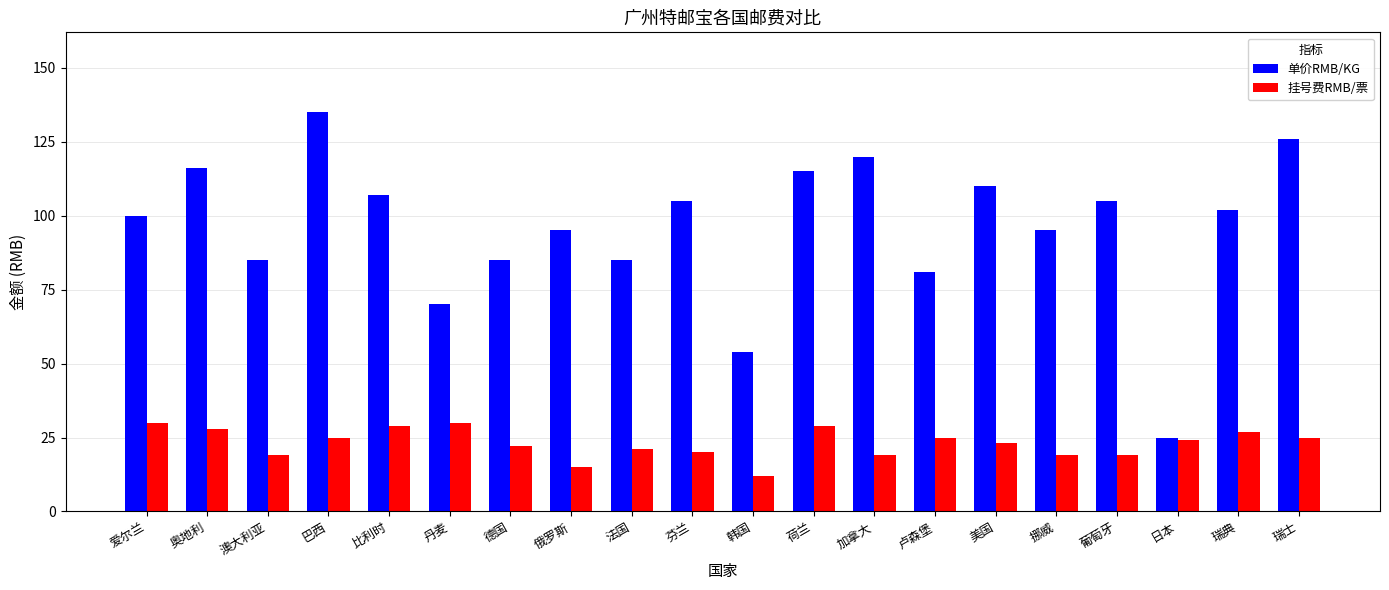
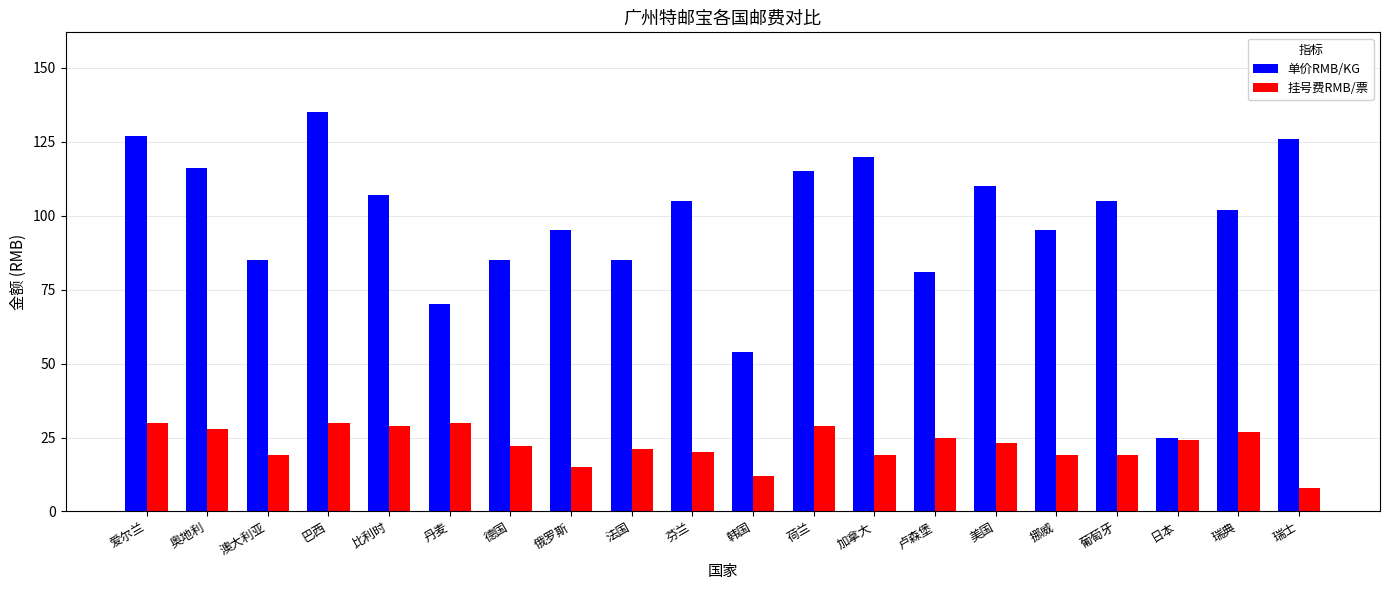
  {
    "单价RMB/KG": {
-     "爱尔兰": 100,
+     "爱尔兰": 127,
      "奥地利": 116,
      "澳大利亚": 85,
      "巴西": 135,
      "比利时": 107,
      "丹麦": 70,
      "德国": 85,
      "俄罗斯": 95,
      "法国": 85,
      "芬兰": 105,
      "韩国": 54,
      "荷兰": 115,
      "加拿大": 120,
      "卢森堡": 81,
      "美国": 110,
      "挪威": 95,
      "葡萄牙": 105,
      "日本": 25,
      "瑞典": 102,
      "瑞士": 126
    },
    "挂号费RMB/票": {
      "爱尔兰": 30,
      "奥地利": 28,
      "澳大利亚": 19,
-     "巴西": 25,
+     "巴西": 30,
      "比利时": 29,
      "丹麦": 30,
      "德国": 22,
      "俄罗斯": 15,
      "法国": 21,
      "芬兰": 20,
      "韩国": 12,
      "荷兰": 29,
      "加拿大": 19,
      "卢森堡": 25,
      "美国": 23,
      "挪威": 19,
      "葡萄牙": 19,
      "日本": 24,
      "瑞典": 27,
-     "瑞士": 25
+     "瑞士": 8
    }
  }
